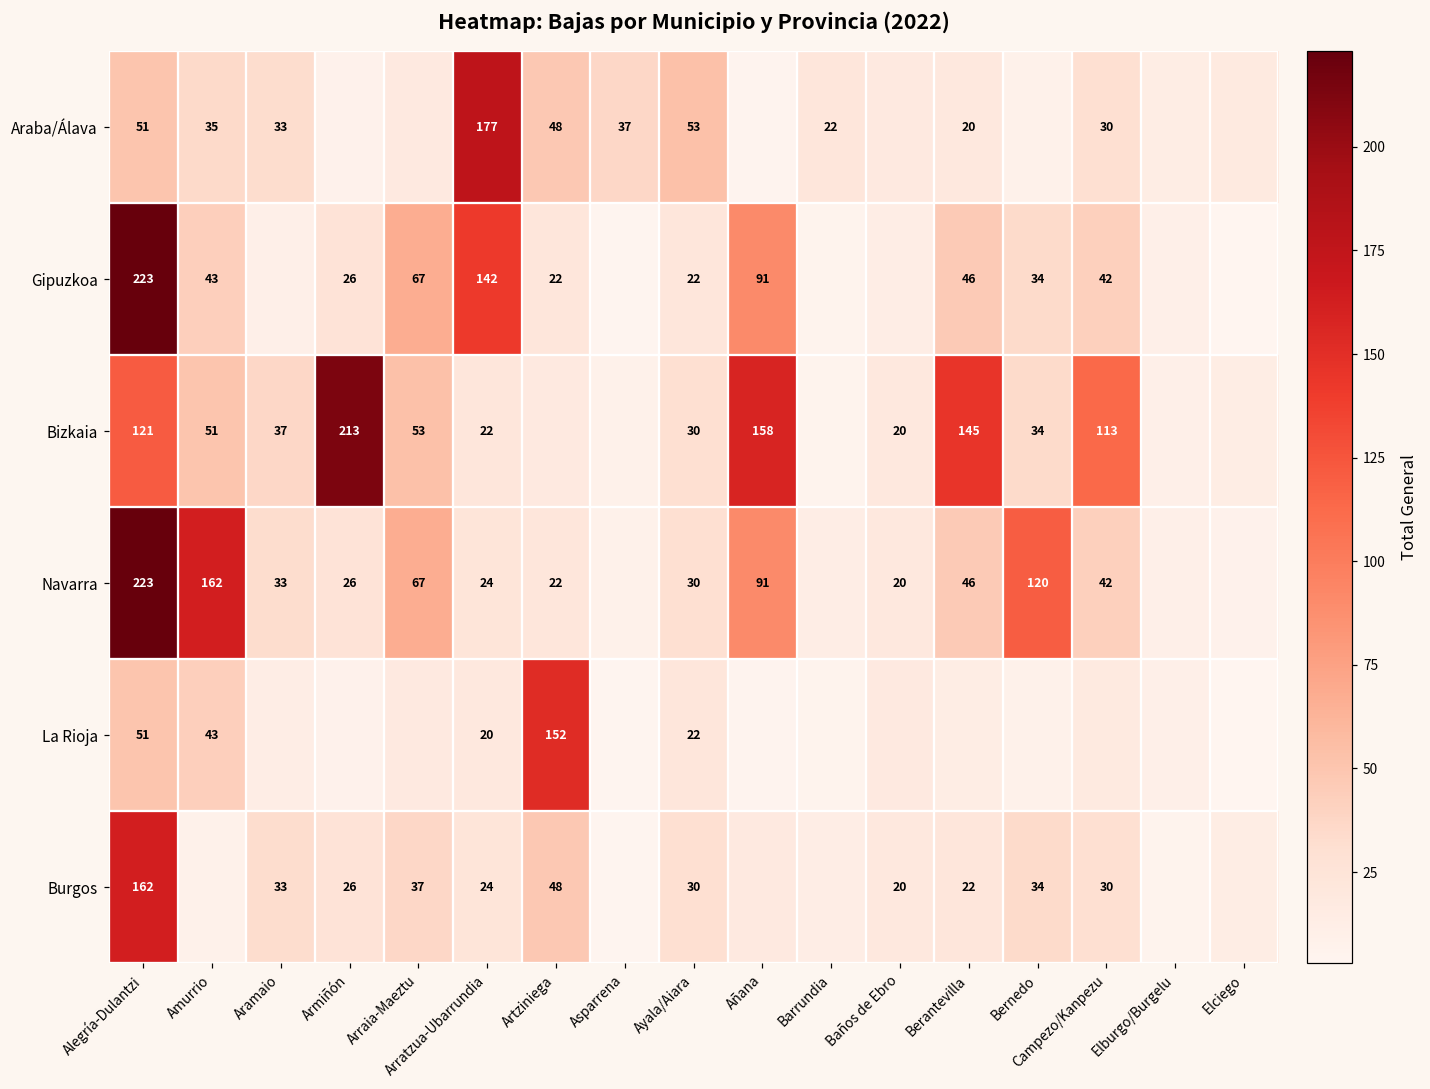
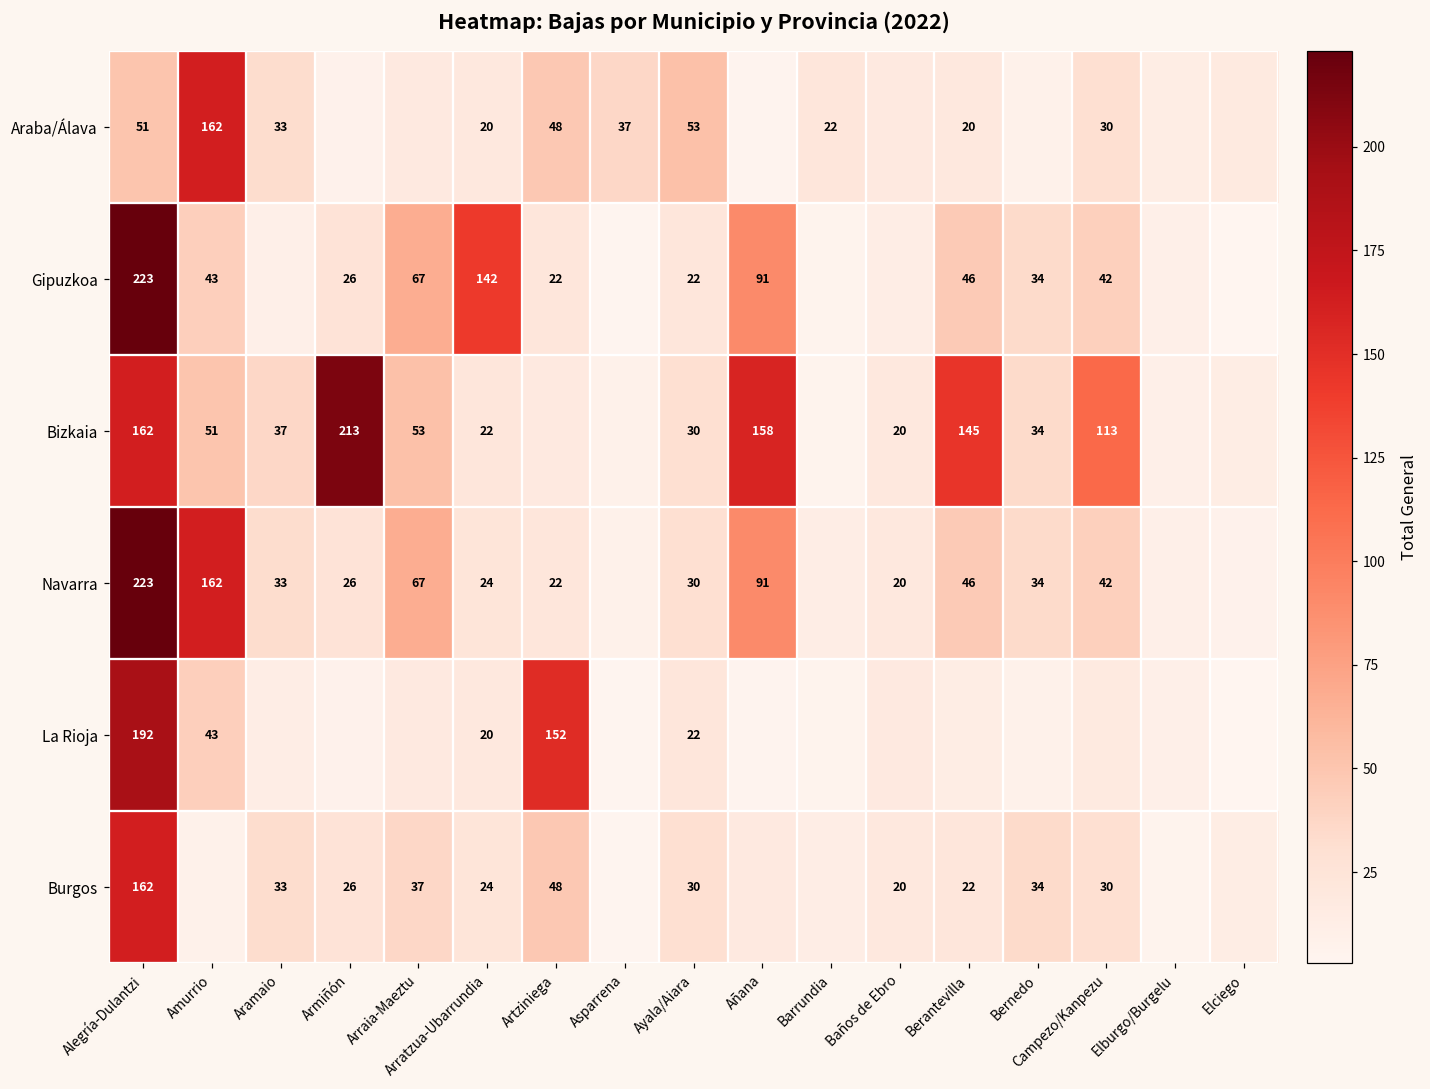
  {
    "Araba/Álava": {
      "Alegría-Dulantzi": 51,
-     "Amurrio": 35,
+     "Amurrio": 162,
      "Aramaio": 33,
-     "Arratzua-Ubarrundia": 177,
+     "Arratzua-Ubarrundia": 20,
      "Artziniega": 48,
      "Asparrena": 37,
      "Ayala/Aiara": 53,
      "Barrundia": 22,
      "Berantevilla": 20,
      "Campezo/Kanpezu": 30
    },
    "Gipuzkoa": {
      "Alegría-Dulantzi": 223,
      "Amurrio": 43,
      "Armiñón": 26,
      "Arraia-Maeztu": 67,
      "Arratzua-Ubarrundia": 142,
      "Artziniega": 22,
      "Ayala/Aiara": 22,
      "Añana": 91,
      "Berantevilla": 46,
      "Bernedo": 34,
      "Campezo/Kanpezu": 42
    },
    "Bizkaia": {
-     "Alegría-Dulantzi": 121,
+     "Alegría-Dulantzi": 162,
      "Amurrio": 51,
      "Aramaio": 37,
      "Armiñón": 213,
      "Arraia-Maeztu": 53,
      "Arratzua-Ubarrundia": 22,
      "Ayala/Aiara": 30,
      "Añana": 158,
      "Baños de Ebro": 20,
      "Berantevilla": 145,
      "Bernedo": 34,
      "Campezo/Kanpezu": 113
    },
    "Navarra": {
      "Alegría-Dulantzi": 223,
      "Amurrio": 162,
      "Aramaio": 33,
      "Armiñón": 26,
      "Arraia-Maeztu": 67,
      "Arratzua-Ubarrundia": 24,
      "Artziniega": 22,
      "Ayala/Aiara": 30,
      "Añana": 91,
      "Baños de Ebro": 20,
      "Berantevilla": 46,
-     "Bernedo": 120,
+     "Bernedo": 34,
      "Campezo/Kanpezu": 42
    },
    "La Rioja": {
-     "Alegría-Dulantzi": 51,
+     "Alegría-Dulantzi": 192,
      "Amurrio": 43,
      "Arratzua-Ubarrundia": 20,
      "Artziniega": 152,
      "Ayala/Aiara": 22
    },
    "Burgos": {
      "Alegría-Dulantzi": 162,
      "Aramaio": 33,
      "Armiñón": 26,
      "Arraia-Maeztu": 37,
      "Arratzua-Ubarrundia": 24,
      "Artziniega": 48,
      "Ayala/Aiara": 30,
      "Baños de Ebro": 20,
      "Berantevilla": 22,
      "Bernedo": 34,
      "Campezo/Kanpezu": 30
    }
  }
